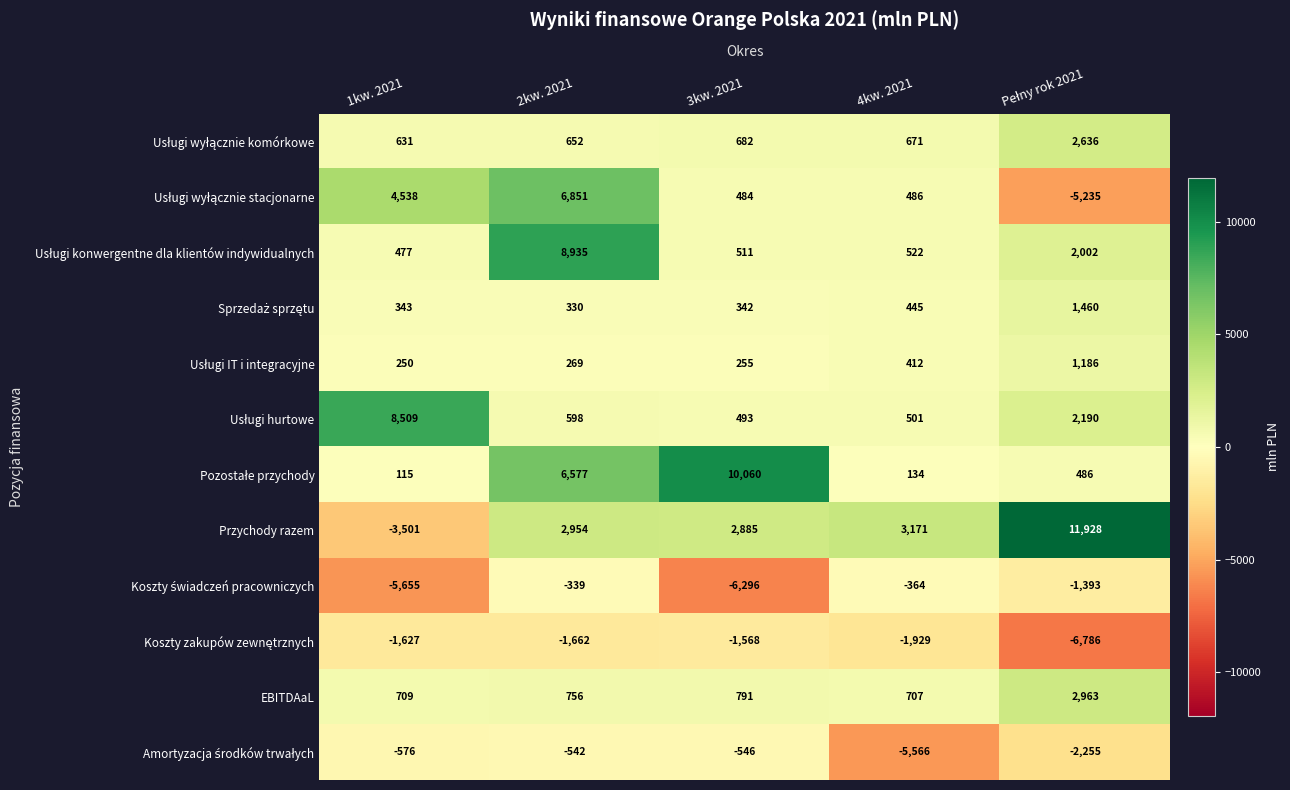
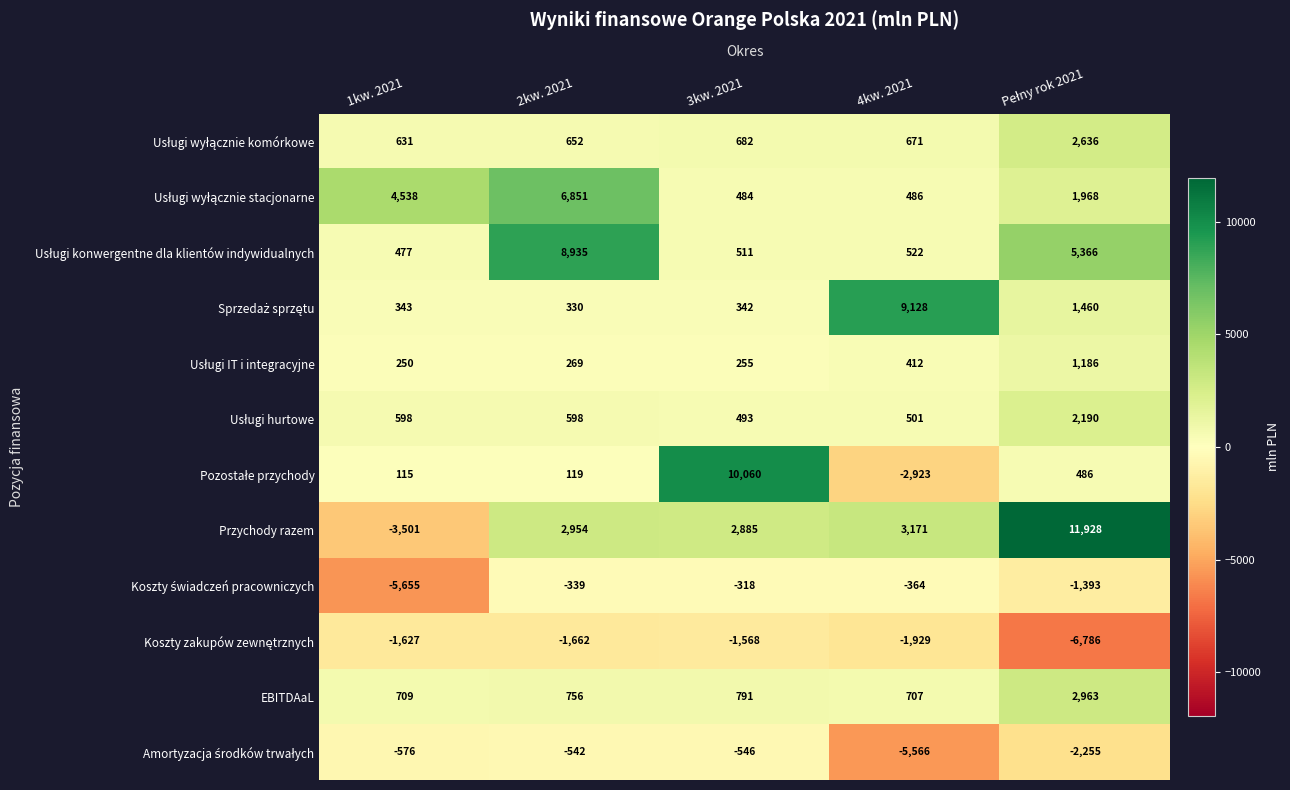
  {
    "Usługi wyłącznie komórkowe": {
      "1kw. 2021": "631",
      "2kw. 2021": "652",
      "3kw. 2021": "682",
      "4kw. 2021": "671",
      "Pełny rok 2021": "2,636"
    },
    "Usługi wyłącznie stacjonarne": {
      "1kw. 2021": "4,538",
      "2kw. 2021": "6,851",
      "3kw. 2021": "484",
      "4kw. 2021": "486",
-     "Pełny rok 2021": "-5,235"
+     "Pełny rok 2021": "1,968"
    },
    "Usługi konwergentne dla klientów indywidualnych": {
      "1kw. 2021": "477",
      "2kw. 2021": "8,935",
      "3kw. 2021": "511",
      "4kw. 2021": "522",
-     "Pełny rok 2021": "2,002"
+     "Pełny rok 2021": "5,366"
    },
    "Sprzedaż sprzętu": {
      "1kw. 2021": "343",
      "2kw. 2021": "330",
      "3kw. 2021": "342",
-     "4kw. 2021": "445",
+     "4kw. 2021": "9,128",
      "Pełny rok 2021": "1,460"
    },
    "Usługi IT i integracyjne": {
      "1kw. 2021": "250",
      "2kw. 2021": "269",
      "3kw. 2021": "255",
      "4kw. 2021": "412",
      "Pełny rok 2021": "1,186"
    },
    "Usługi hurtowe": {
-     "1kw. 2021": "8,509",
+     "1kw. 2021": "598",
      "2kw. 2021": "598",
      "3kw. 2021": "493",
      "4kw. 2021": "501",
      "Pełny rok 2021": "2,190"
    },
    "Pozostałe przychody": {
      "1kw. 2021": "115",
-     "2kw. 2021": "6,577",
+     "2kw. 2021": "119",
      "3kw. 2021": "10,060",
-     "4kw. 2021": "134",
+     "4kw. 2021": "-2,923",
      "Pełny rok 2021": "486"
    },
    "Przychody razem": {
      "1kw. 2021": "-3,501",
      "2kw. 2021": "2,954",
      "3kw. 2021": "2,885",
      "4kw. 2021": "3,171",
      "Pełny rok 2021": "11,928"
    },
    "Koszty świadczeń pracowniczych": {
      "1kw. 2021": "-5,655",
      "2kw. 2021": "-339",
-     "3kw. 2021": "-6,296",
+     "3kw. 2021": "-318",
      "4kw. 2021": "-364",
      "Pełny rok 2021": "-1,393"
    },
    "Koszty zakupów zewnętrznych": {
      "1kw. 2021": "-1,627",
      "2kw. 2021": "-1,662",
      "3kw. 2021": "-1,568",
      "4kw. 2021": "-1,929",
      "Pełny rok 2021": "-6,786"
    },
    "EBITDAaL": {
      "1kw. 2021": "709",
      "2kw. 2021": "756",
      "3kw. 2021": "791",
      "4kw. 2021": "707",
      "Pełny rok 2021": "2,963"
    },
    "Amortyzacja środków trwałych": {
      "1kw. 2021": "-576",
      "2kw. 2021": "-542",
      "3kw. 2021": "-546",
      "4kw. 2021": "-5,566",
      "Pełny rok 2021": "-2,255"
    }
  }
